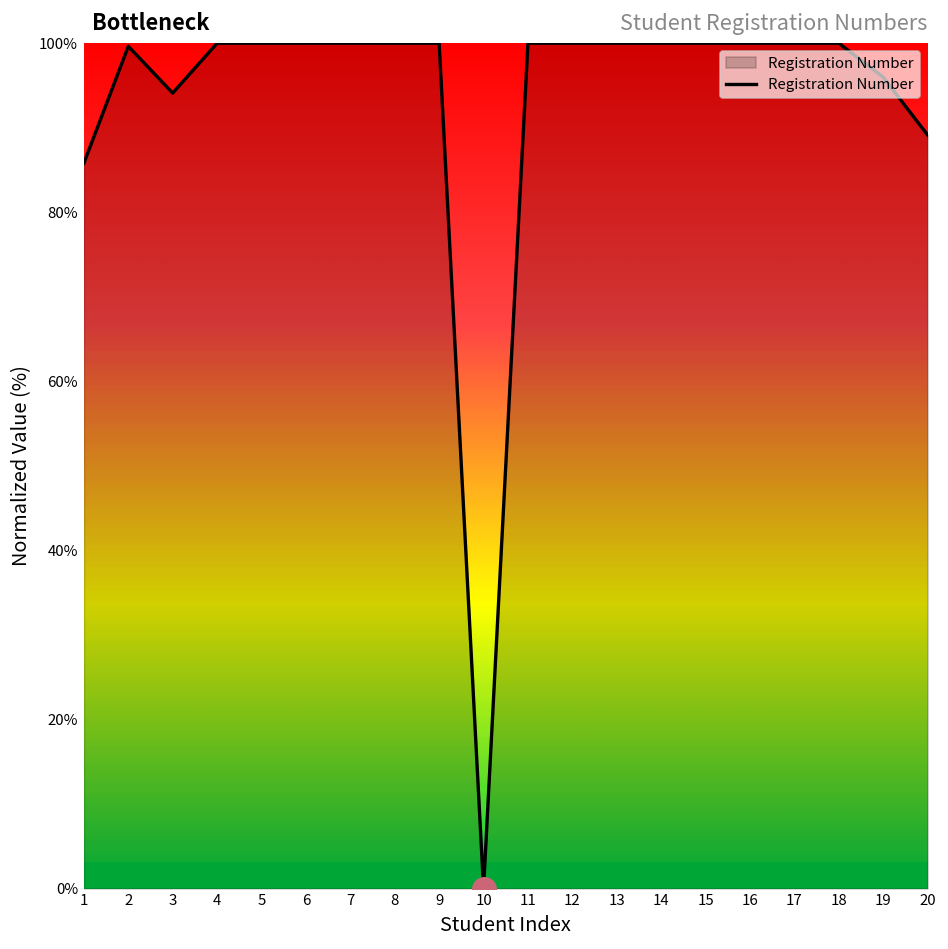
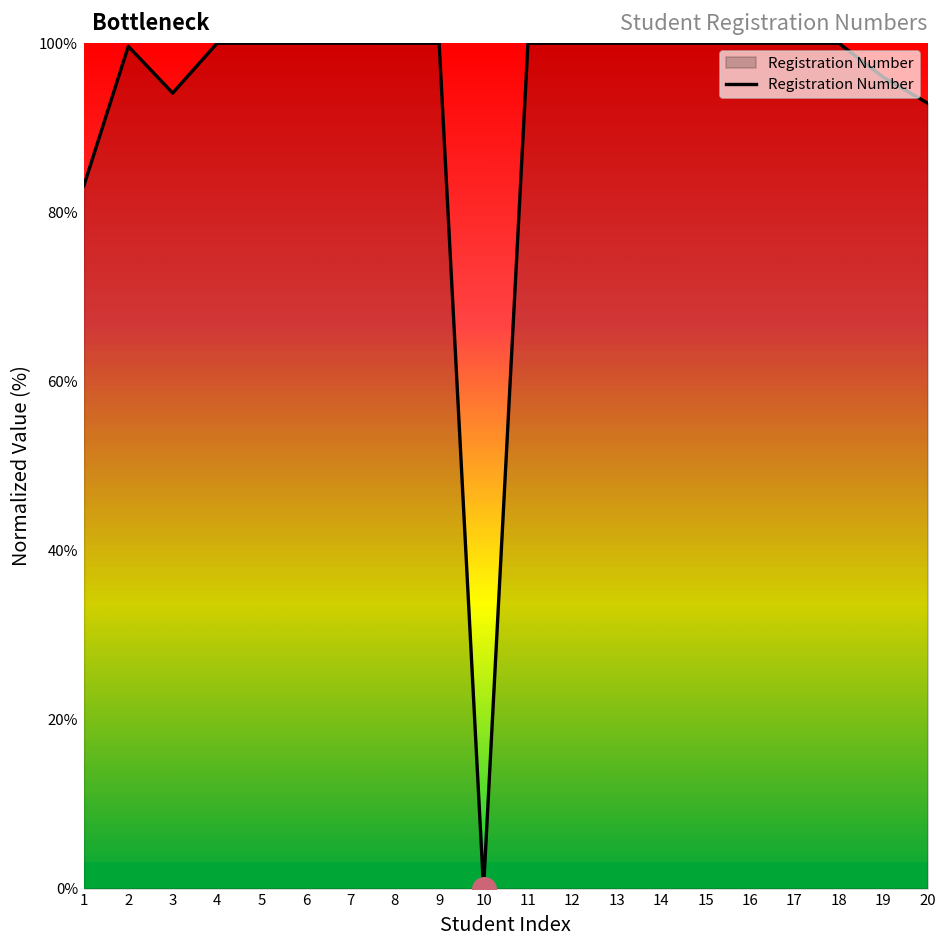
  {
    "Registration Number": {
-     "1": "86%",
+     "1": "83%",
      "2": "100%",
      "3": "94%",
      "4": "100%",
      "5": "100%",
      "6": "100%",
      "7": "100%",
      "8": "100%",
      "9": "100%",
      "11": "100%",
      "12": "100%",
      "13": "100%",
      "14": "100%",
      "15": "100%",
      "16": "100%",
      "17": "100%",
      "18": "100%",
-     "20": "89%"
+     "20": "93%"
    }
  }
